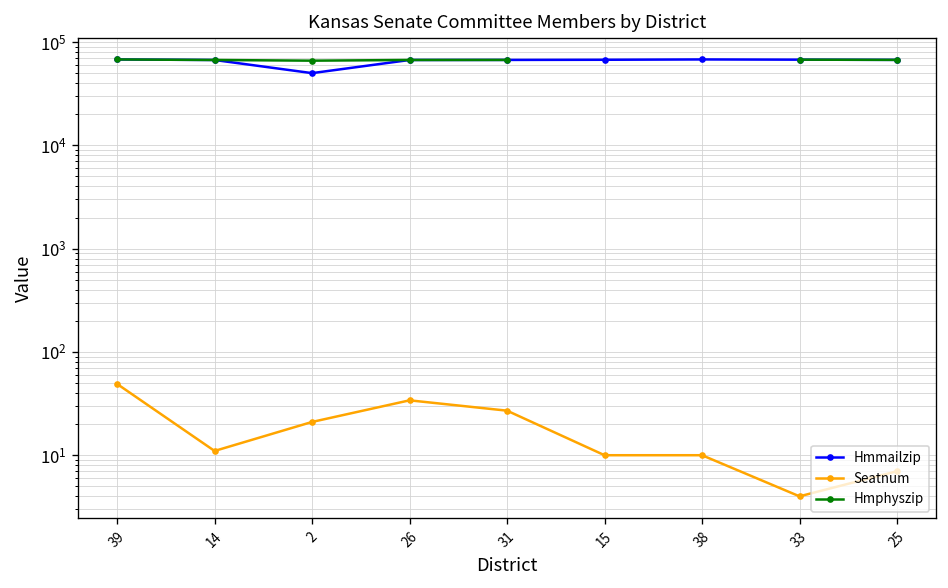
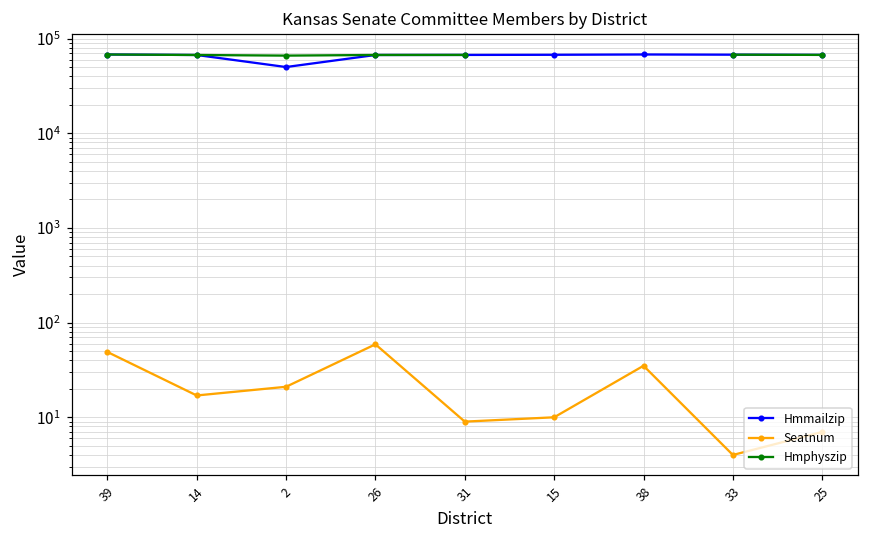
  {
    "Hmmailzip": {
      "2": 50000,
      "15": 70000,
      "38": 70000
    },
    "Seatnum": {
      "39": 50,
-     "14": 11,
+     "14": 17,
      "2": 21,
-     "26": 34,
-     "31": 27,
+     "26": 60,
+     "31": 9,
      "15": 10,
-     "38": 10,
+     "38": 35,
      "33": 4
    },
    "Hmphyszip": {
      "2": 70000
    }
  }
